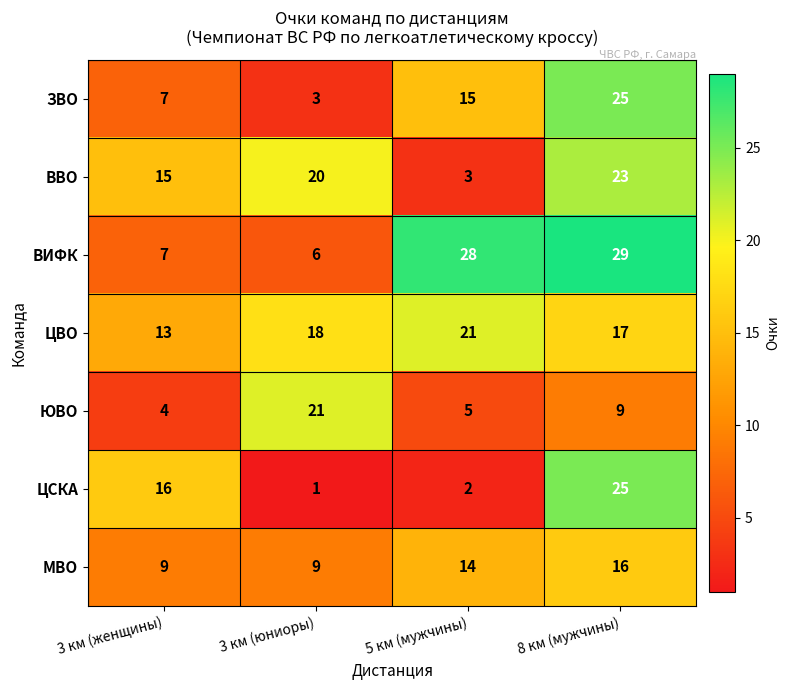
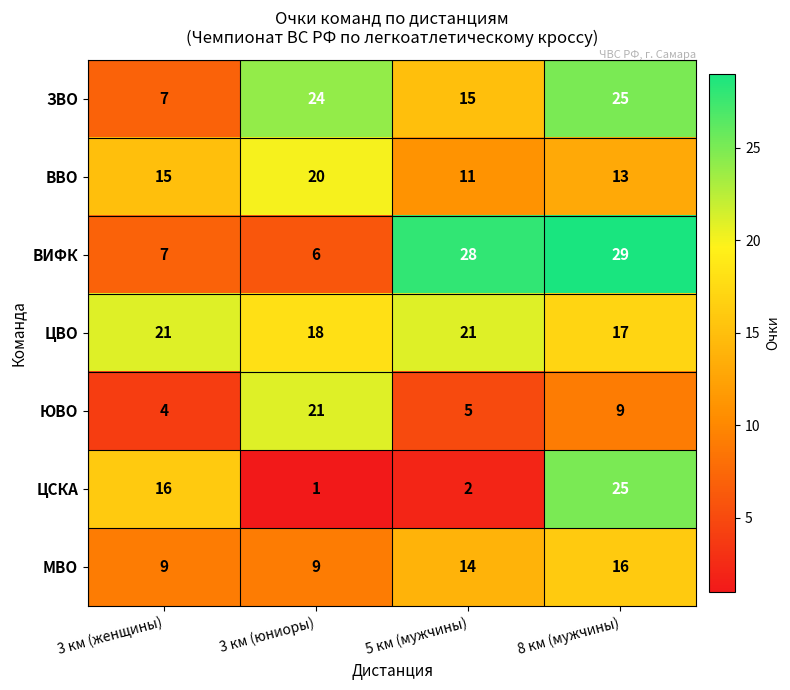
  {
    "ЗВО": {
      "3 км (женщины)": 7,
-     "3 км (юниоры)": 3,
+     "3 км (юниоры)": 24,
      "5 км (мужчины)": 15,
      "8 км (мужчины)": 25
    },
    "ВВО": {
      "3 км (женщины)": 15,
      "3 км (юниоры)": 20,
-     "5 км (мужчины)": 3,
-     "8 км (мужчины)": 23
+     "5 км (мужчины)": 11,
+     "8 км (мужчины)": 13
    },
    "ВИФК": {
      "3 км (женщины)": 7,
      "3 км (юниоры)": 6,
      "5 км (мужчины)": 28,
      "8 км (мужчины)": 29
    },
    "ЦВО": {
-     "3 км (женщины)": 13,
+     "3 км (женщины)": 21,
      "3 км (юниоры)": 18,
      "5 км (мужчины)": 21,
      "8 км (мужчины)": 17
    },
    "ЮВО": {
      "3 км (женщины)": 4,
      "3 км (юниоры)": 21,
      "5 км (мужчины)": 5,
      "8 км (мужчины)": 9
    },
    "ЦСКА": {
      "3 км (женщины)": 16,
      "3 км (юниоры)": 1,
      "5 км (мужчины)": 2,
      "8 км (мужчины)": 25
    },
    "МВО": {
      "3 км (женщины)": 9,
      "3 км (юниоры)": 9,
      "5 км (мужчины)": 14,
      "8 км (мужчины)": 16
    }
  }
